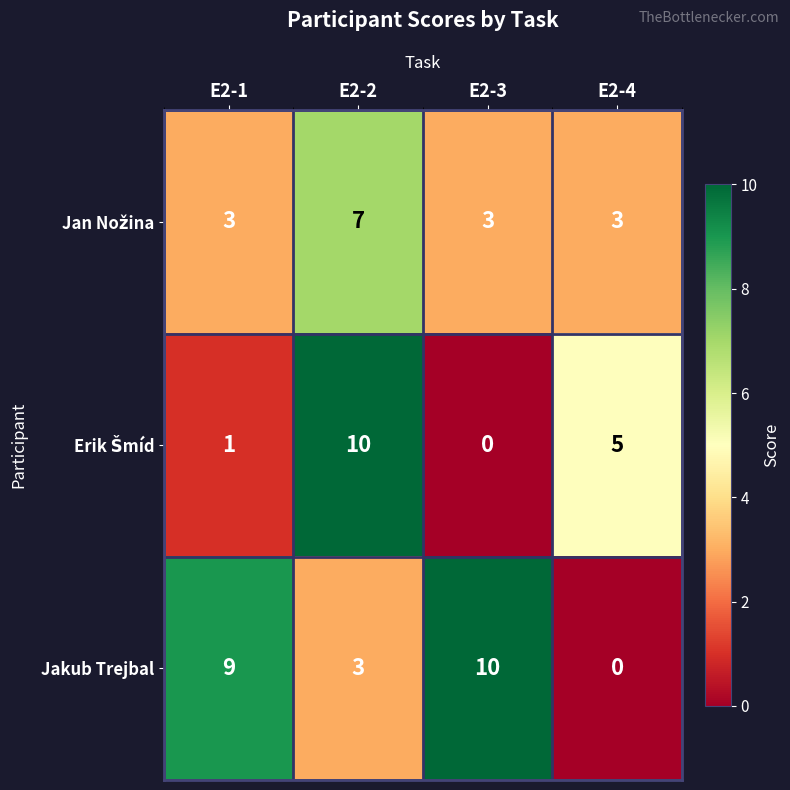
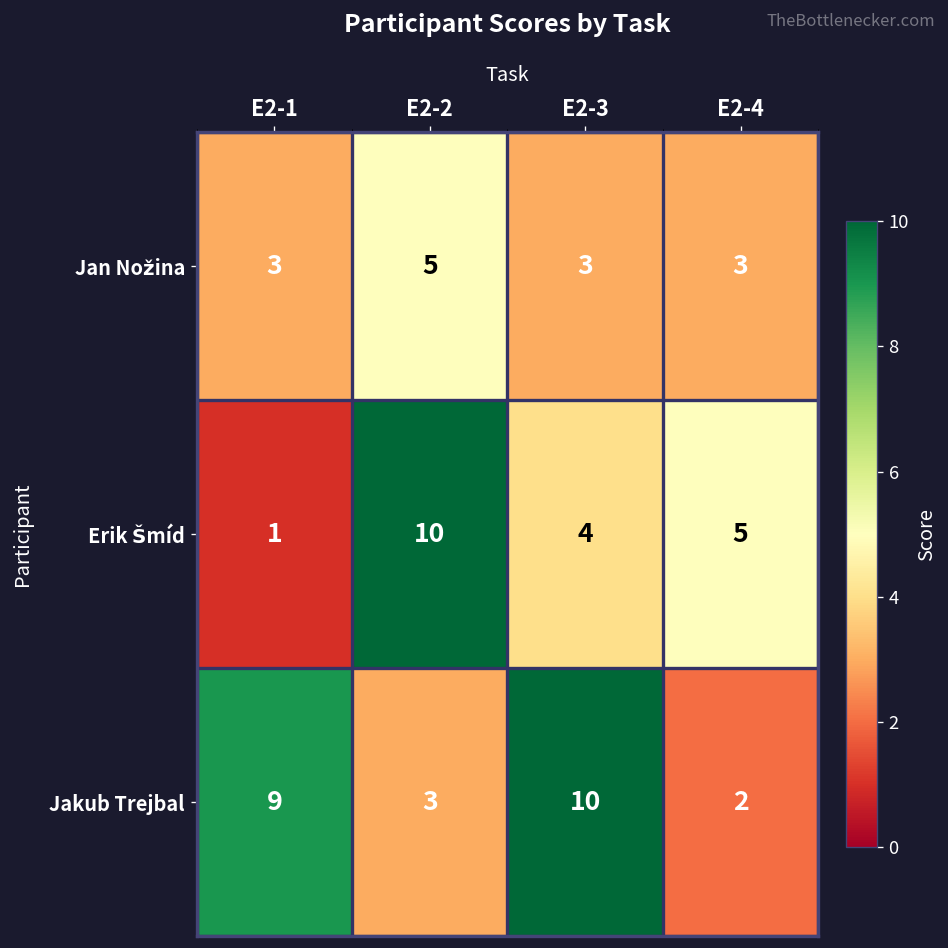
  {
    "Jan Nožina": {
      "E2-1": 3,
-     "E2-2": 7,
+     "E2-2": 5,
      "E2-3": 3,
      "E2-4": 3
    },
    "Erik Šmíd": {
      "E2-1": 1,
      "E2-2": 10,
-     "E2-3": 0,
+     "E2-3": 4,
      "E2-4": 5
    },
    "Jakub Trejbal": {
      "E2-1": 9,
      "E2-2": 3,
      "E2-3": 10,
-     "E2-4": 0
+     "E2-4": 2
    }
  }
